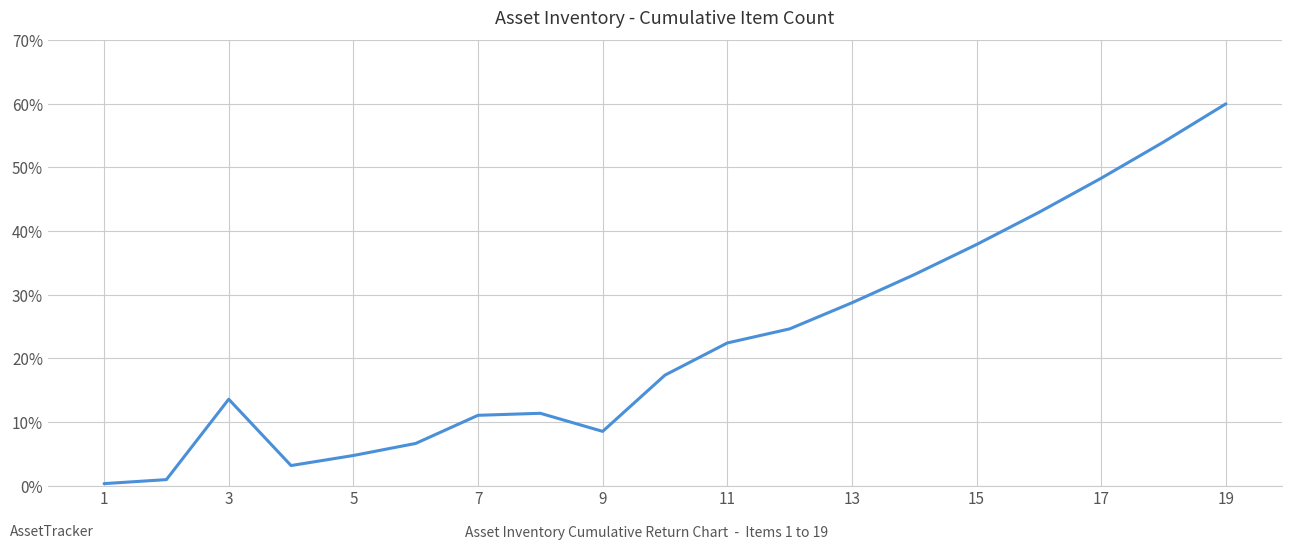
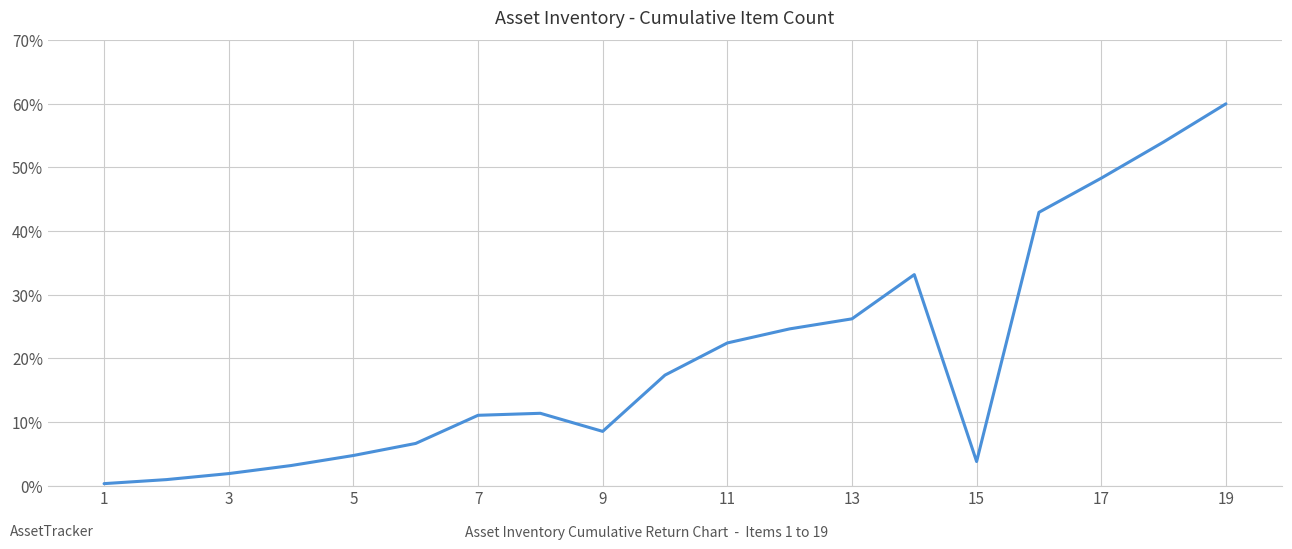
  {
    "1": "0%",
-   "3": "14%",
+   "3": "2%",
    "5": "5%",
    "7": "11%",
    "9": "9%",
    "11": "22%",
-   "13": "29%",
-   "15": "38%",
+   "13": "26%",
+   "15": "4%",
    "17": "48%",
    "19": "60%"
  }
